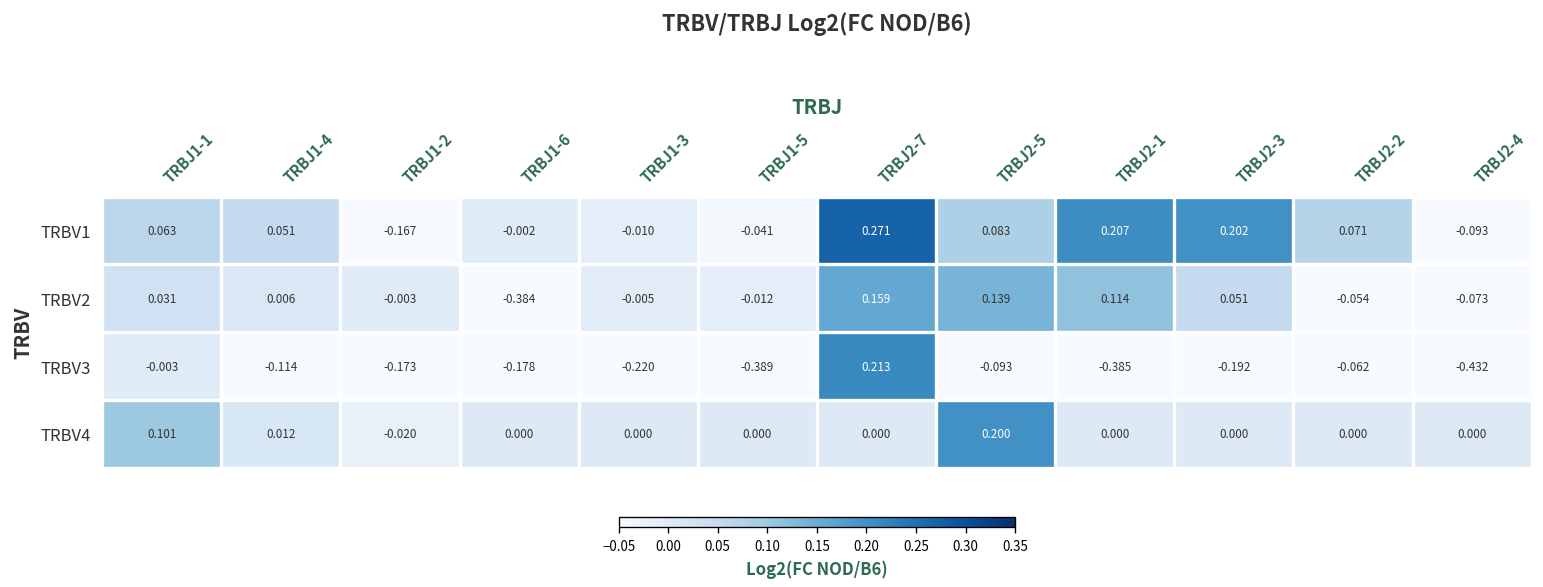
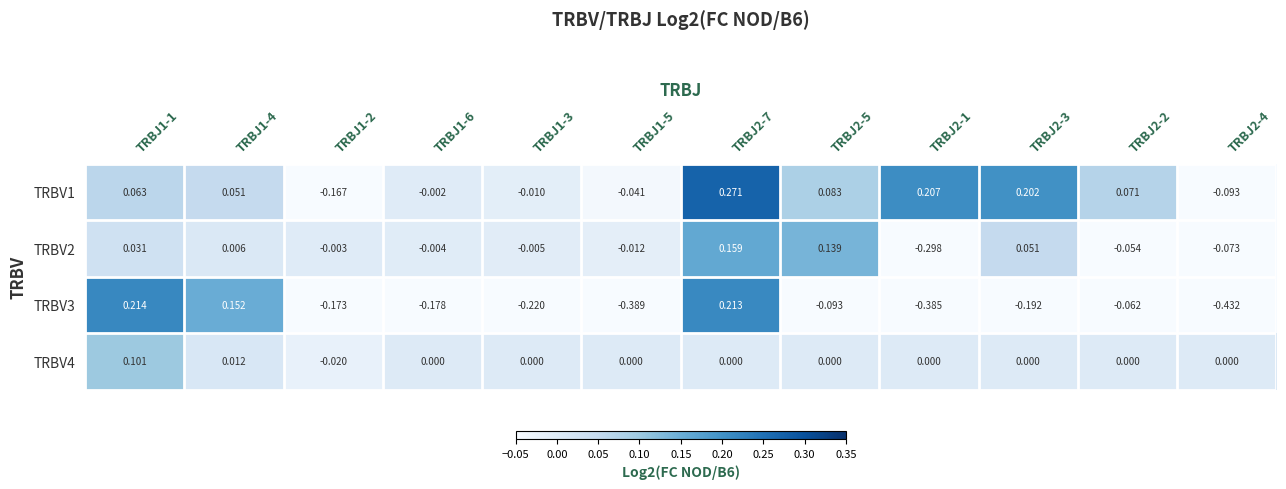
  {
    "TRBV1": {
      "TRBJ1-1": 0.063,
      "TRBJ1-4": 0.051,
      "TRBJ1-2": -0.167,
      "TRBJ1-6": -0.002,
      "TRBJ1-3": -0.010,
      "TRBJ1-5": -0.041,
      "TRBJ2-7": 0.271,
      "TRBJ2-5": 0.083,
      "TRBJ2-1": 0.207,
      "TRBJ2-3": 0.202,
      "TRBJ2-2": 0.071,
      "TRBJ2-4": -0.093
    },
    "TRBV2": {
      "TRBJ1-1": 0.031,
      "TRBJ1-4": 0.006,
      "TRBJ1-2": -0.003,
-     "TRBJ1-6": -0.384,
+     "TRBJ1-6": -0.004,
      "TRBJ1-3": -0.005,
      "TRBJ1-5": -0.012,
      "TRBJ2-7": 0.159,
      "TRBJ2-5": 0.139,
-     "TRBJ2-1": 0.114,
+     "TRBJ2-1": -0.298,
      "TRBJ2-3": 0.051,
      "TRBJ2-2": -0.054,
      "TRBJ2-4": -0.073
    },
    "TRBV3": {
-     "TRBJ1-1": -0.003,
-     "TRBJ1-4": -0.114,
+     "TRBJ1-1": 0.214,
+     "TRBJ1-4": 0.152,
      "TRBJ1-2": -0.173,
      "TRBJ1-6": -0.178,
      "TRBJ1-3": -0.220,
      "TRBJ1-5": -0.389,
      "TRBJ2-7": 0.213,
      "TRBJ2-5": -0.093,
      "TRBJ2-1": -0.385,
      "TRBJ2-3": -0.192,
      "TRBJ2-2": -0.062,
      "TRBJ2-4": -0.432
    },
    "TRBV4": {
      "TRBJ1-1": 0.101,
      "TRBJ1-4": 0.012,
      "TRBJ1-2": -0.020,
      "TRBJ1-6": 0.000,
      "TRBJ1-3": 0.000,
      "TRBJ1-5": 0.000,
      "TRBJ2-7": 0.000,
-     "TRBJ2-5": 0.200,
+     "TRBJ2-5": 0.000,
      "TRBJ2-1": 0.000,
      "TRBJ2-3": 0.000,
      "TRBJ2-2": 0.000,
      "TRBJ2-4": 0.000
    }
  }
